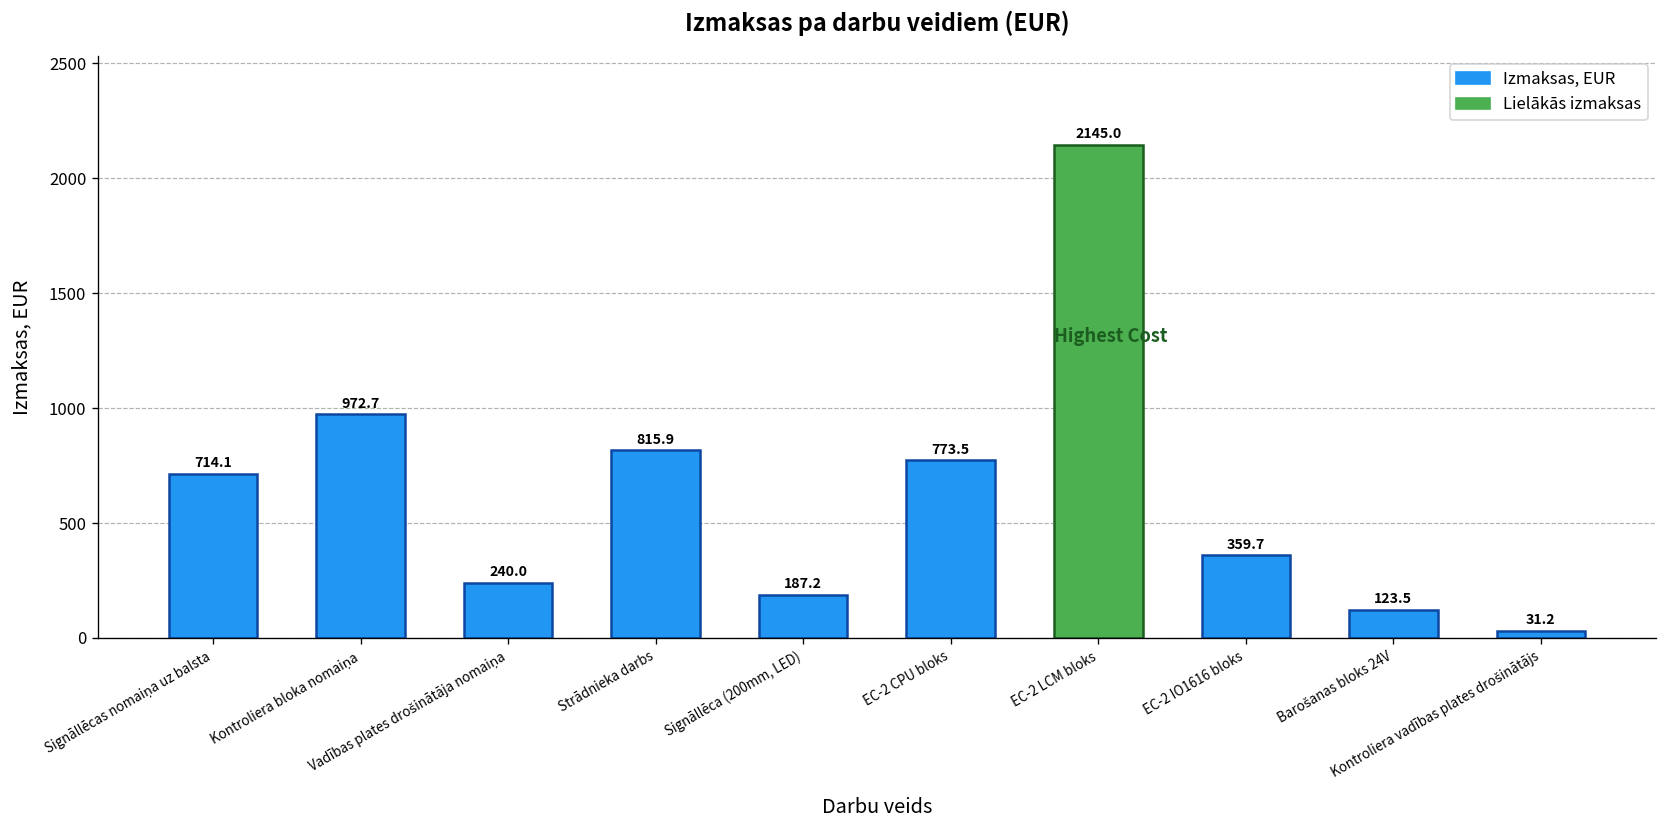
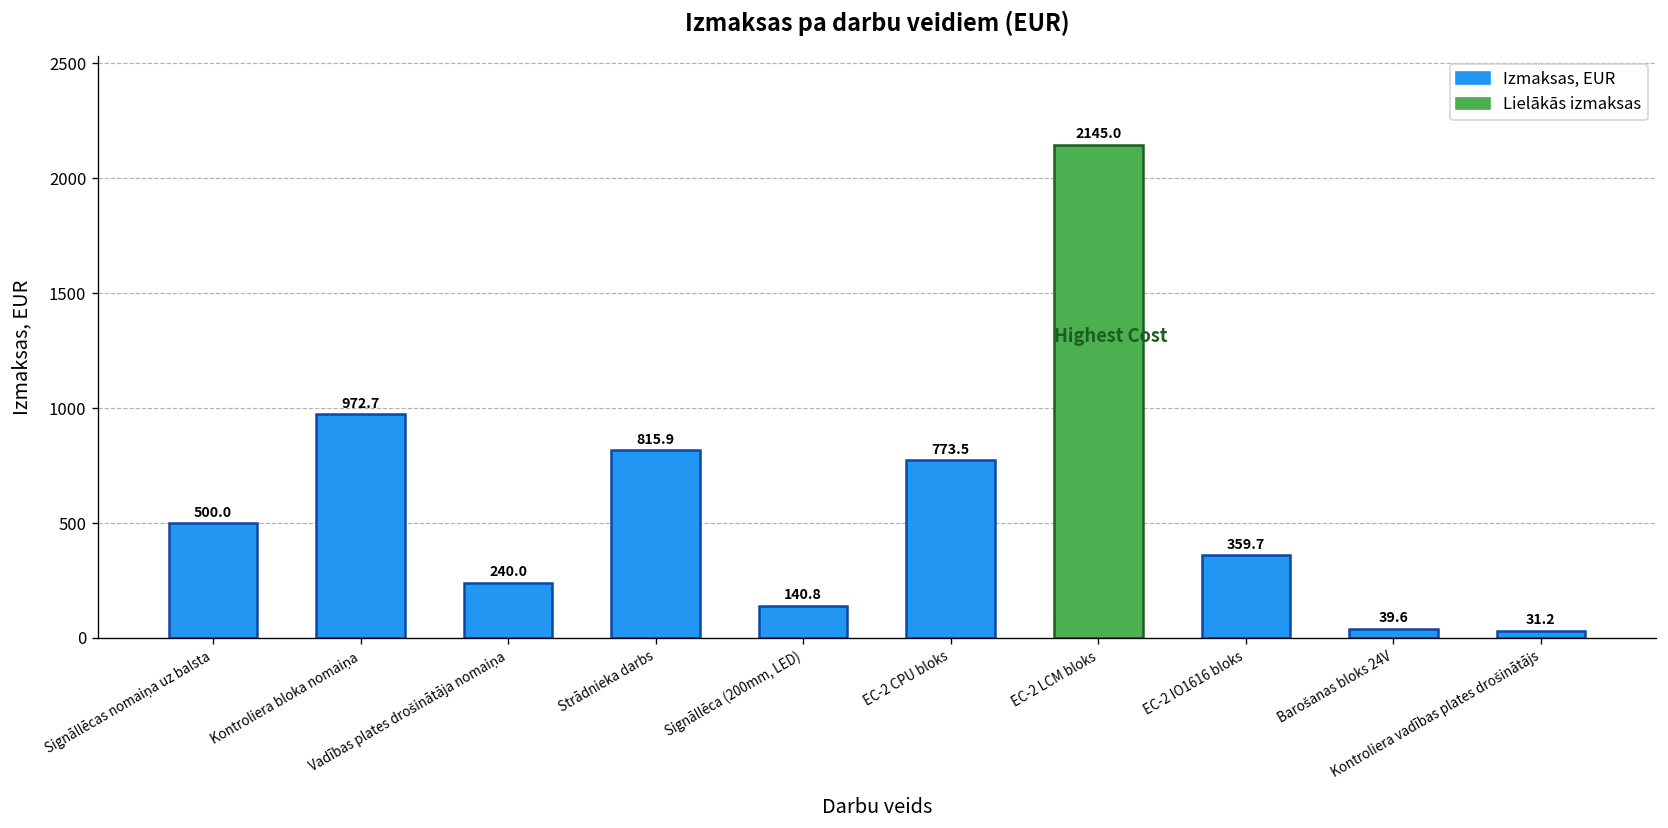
  {
-   "Signāllēcas nomaiņa uz balsta": 714.1,
+   "Signāllēcas nomaiņa uz balsta": 500.0,
    "Kontroliera bloka nomaiņa": 972.7,
    "Vadības plates drošinātāja nomaiņa": 240.0,
    "Strādnieka darbs": 815.9,
-   "Signāllēca (200mm, LED)": 187.2,
+   "Signāllēca (200mm, LED)": 140.8,
    "EC-2 CPU bloks": 773.5,
    "EC-2 LCM bloks": 2145.0,
    "EC-2 IO1616 bloks": 359.7,
-   "Barošanas bloks 24V": 123.5,
+   "Barošanas bloks 24V": 39.6,
    "Kontroliera vadības plates drošinātājs": 31.2
  }
